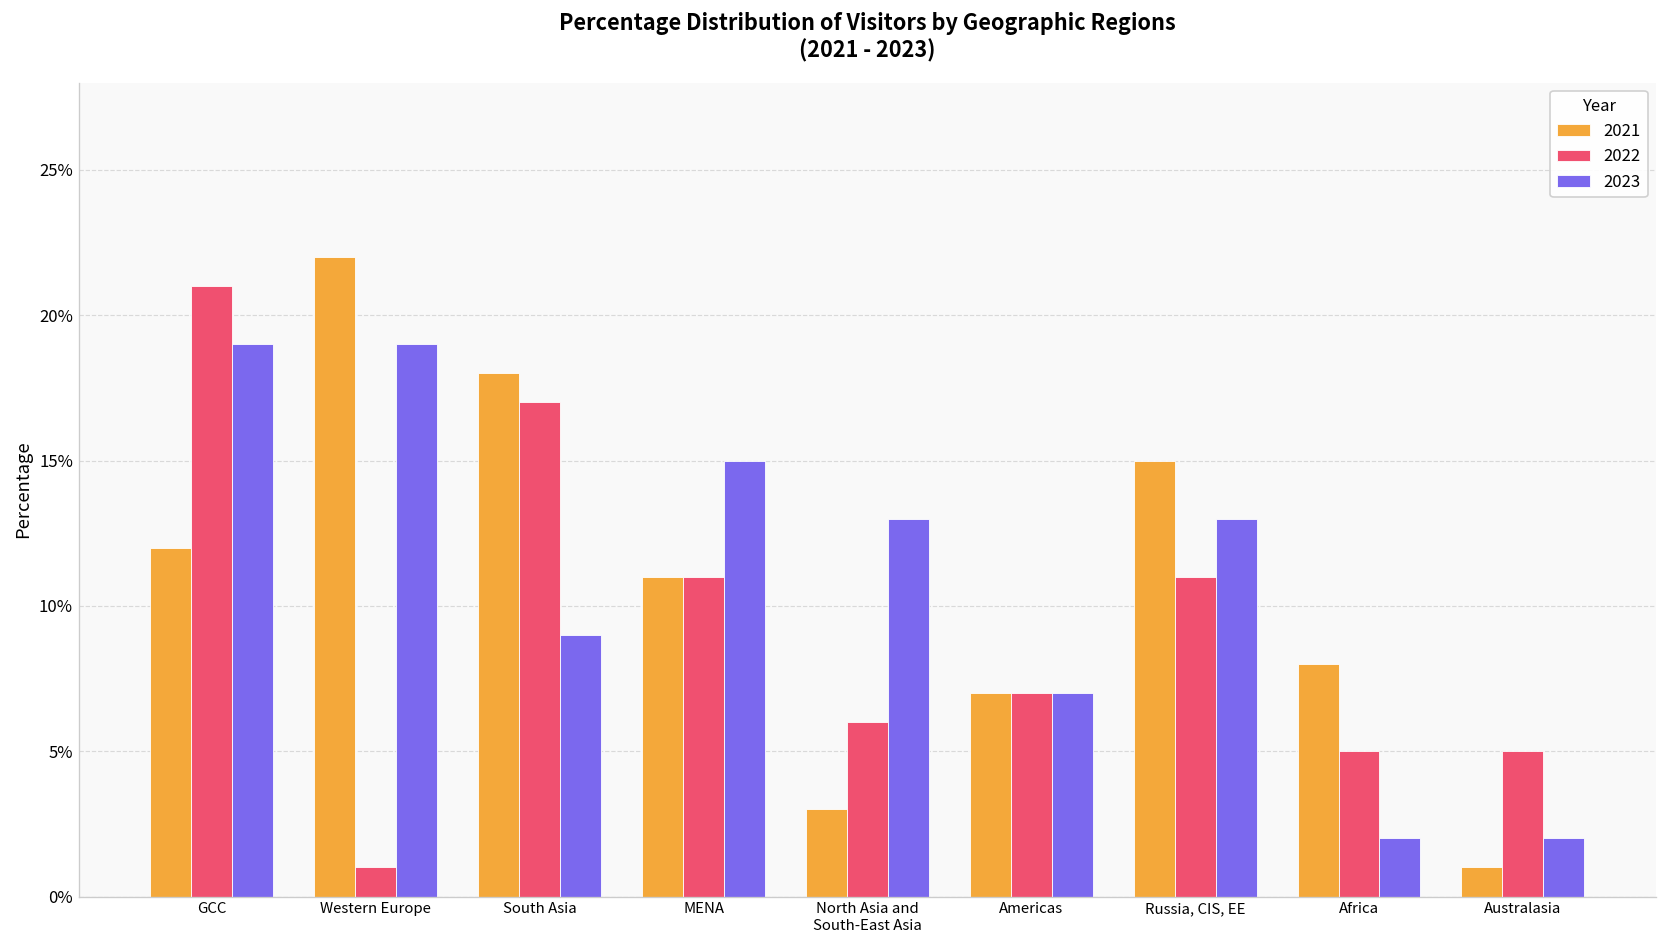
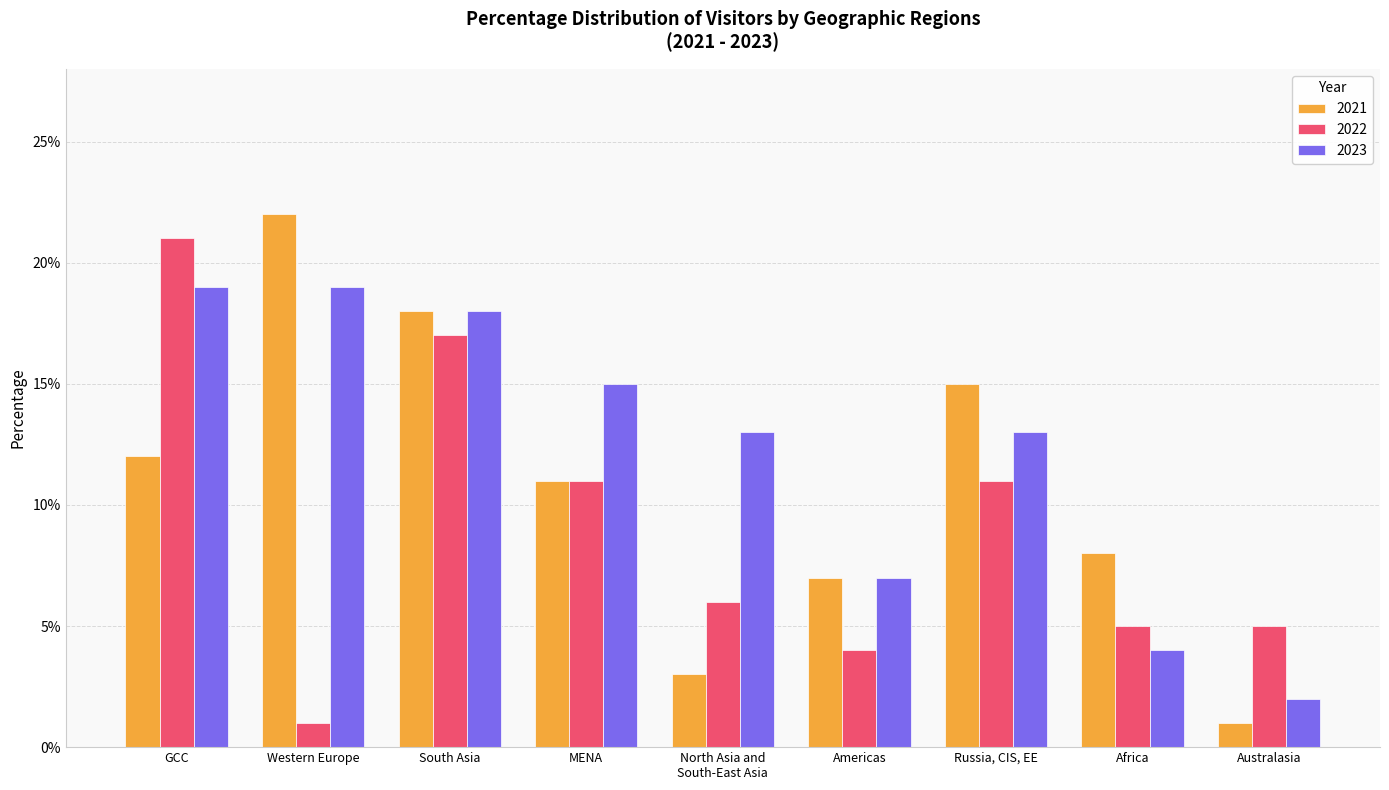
  {
    "2021": {
      "GCC": "12.0%",
      "Western Europe": "22.0%",
      "South Asia": "18.0%",
      "MENA": "11.0%",
      "North Asia and South-East Asia": "3.0%",
      "Americas": "7.0%",
      "Russia, CIS, EE": "15.0%",
      "Africa": "8.0%",
      "Australasia": "1.0%"
    },
    "2022": {
      "GCC": "21.0%",
      "Western Europe": "1.0%",
      "South Asia": "17.0%",
      "MENA": "11.0%",
      "North Asia and South-East Asia": "6.0%",
-     "Americas": "7.0%",
+     "Americas": "4.0%",
      "Russia, CIS, EE": "11.0%",
      "Africa": "5.0%",
      "Australasia": "5.0%"
    },
    "2023": {
      "GCC": "19.0%",
      "Western Europe": "19.0%",
-     "South Asia": "9.0%",
+     "South Asia": "18.0%",
      "MENA": "15.0%",
      "North Asia and South-East Asia": "13.0%",
      "Americas": "7.0%",
      "Russia, CIS, EE": "13.0%",
-     "Africa": "2.0%",
+     "Africa": "4.0%",
      "Australasia": "2.0%"
    }
  }
